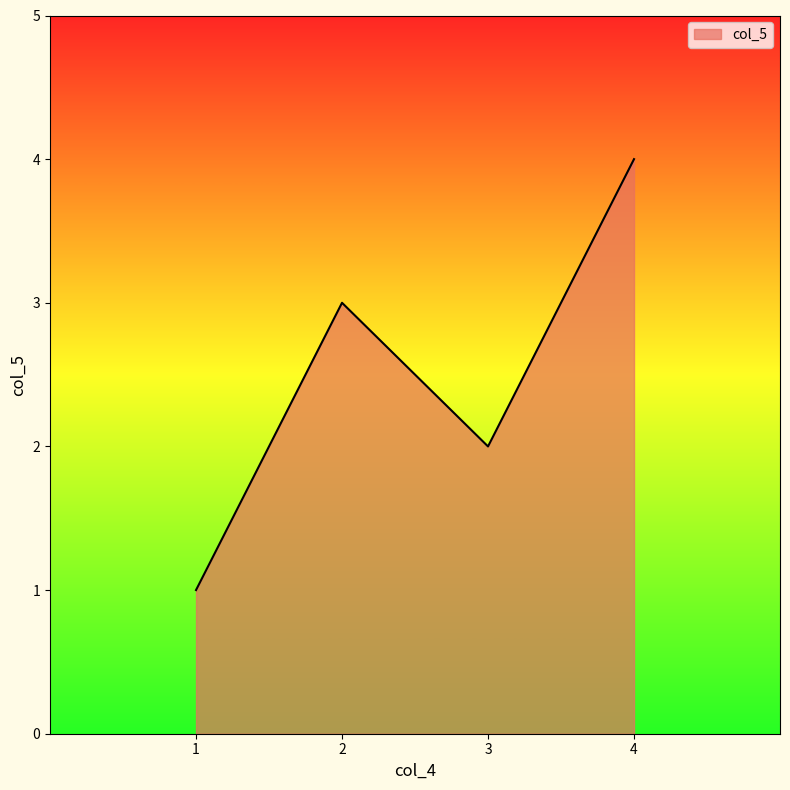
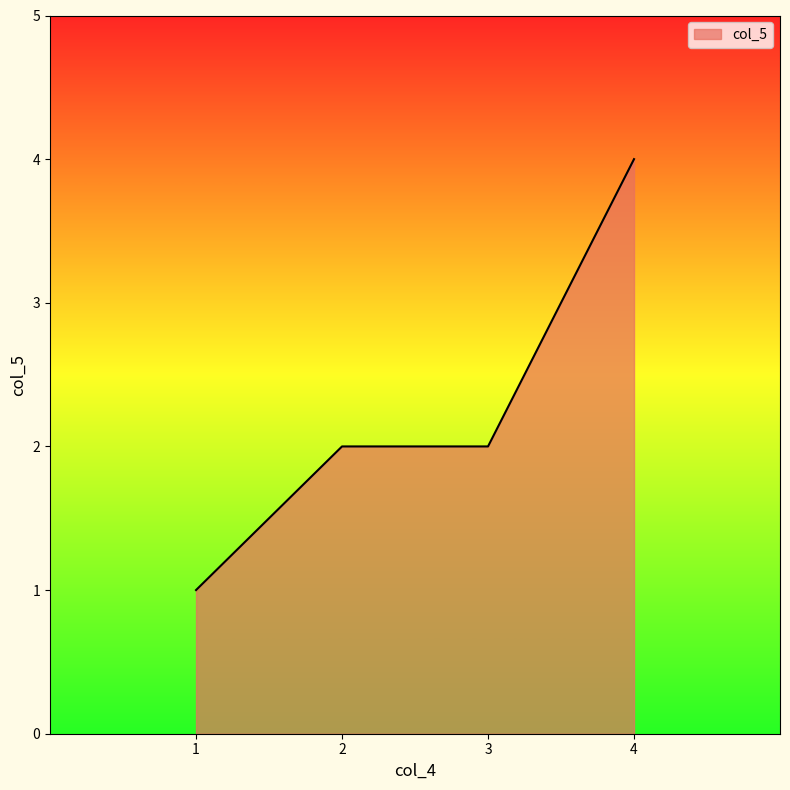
  {
    "1": 1,
-   "2": 3,
+   "2": 2,
    "3": 2,
    "4": 4
  }
